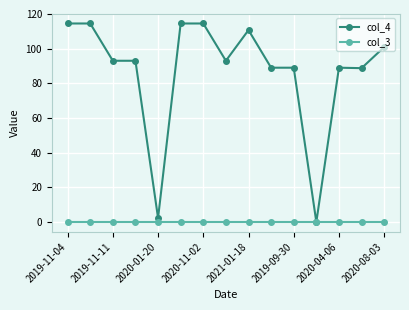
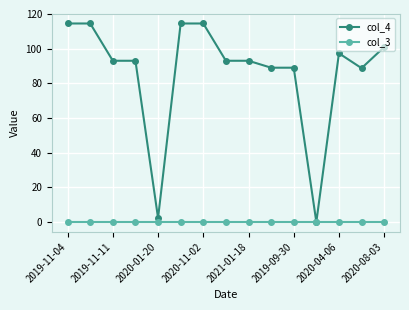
  {
    "col_4": {
      "2019-11-04": 115,
      "2020-01-20": 2,
      "2020-11-02": 115,
-     "2021-01-18": 111,
-     "2020-04-06": 89
+     "2021-01-18": 93,
+     "2020-04-06": 97
    },
    "col_3": {
      "2019-11-04": 0,
      "2020-01-20": 0,
      "2020-11-02": 0,
      "2021-01-18": 0,
      "2020-04-06": 0,
      "2020-08-03": 0
    }
  }
